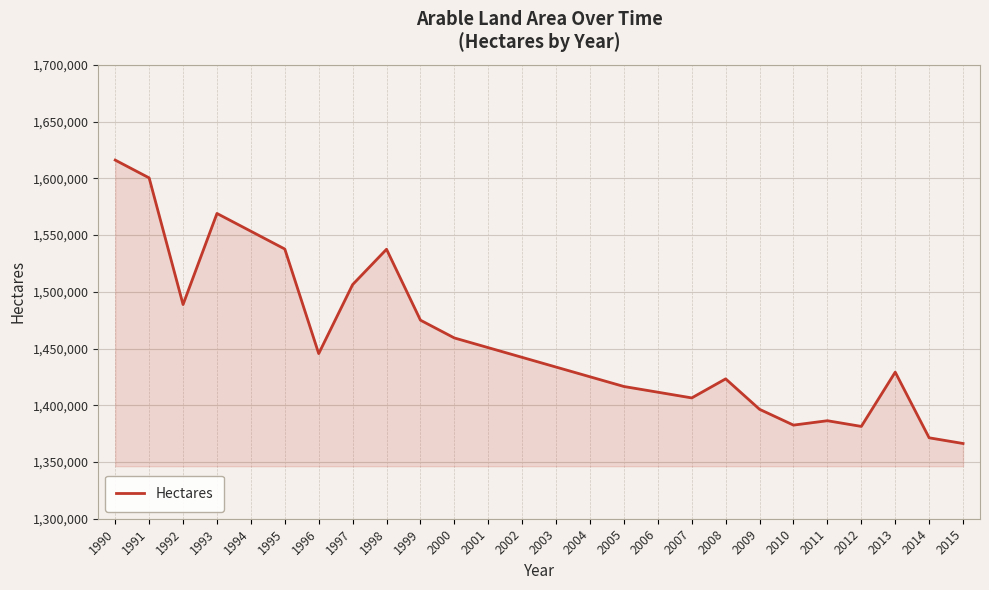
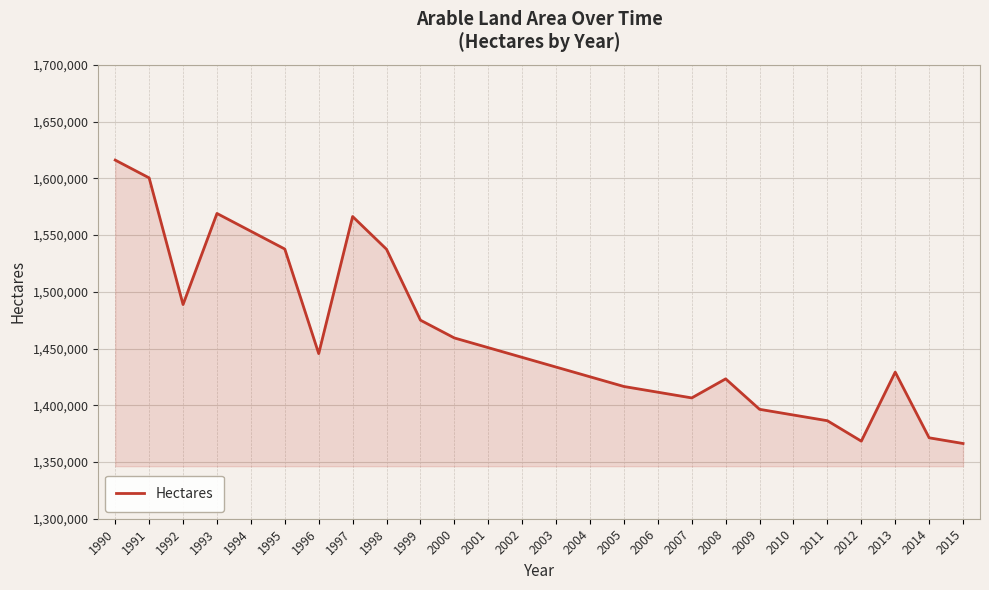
  {
    "1990": "1,616,000",
    "1991": "1,600,000",
    "1992": "1,489,000",
    "1993": "1,569,000",
    "1994": "1,553,000",
    "1995": "1,538,000",
    "1996": "1,446,000",
-   "1997": "1,506,000",
+   "1997": "1,566,000",
    "1998": "1,537,000",
    "1999": "1,475,000",
    "2000": "1,459,000",
    "2001": "1,451,000",
    "2002": "1,442,000",
    "2003": "1,434,000",
    "2004": "1,425,000",
    "2005": "1,417,000",
    "2006": "1,412,000",
    "2007": "1,406,000",
    "2008": "1,423,000",
    "2009": "1,396,000",
-   "2010": "1,383,000",
+   "2010": "1,391,000",
    "2011": "1,386,000",
-   "2012": "1,381,000",
+   "2012": "1,368,000",
    "2013": "1,429,000",
    "2014": "1,371,000",
    "2015": "1,366,000"
  }
